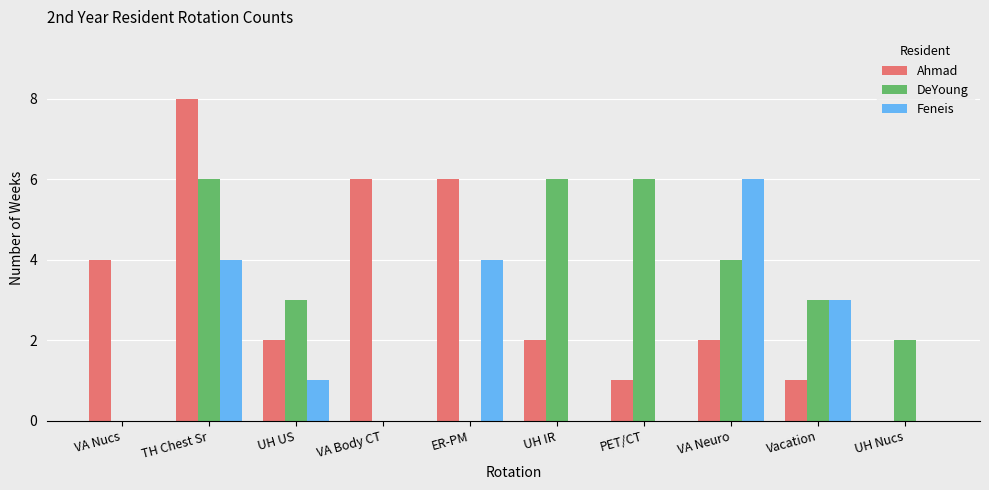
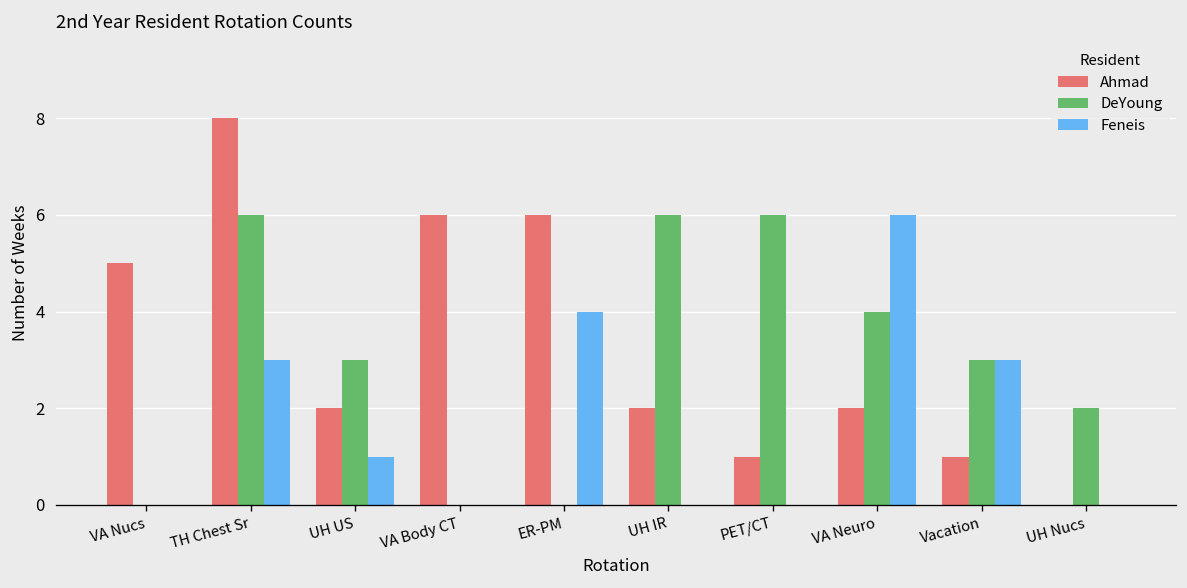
  {
    "Ahmad": {
-     "VA Nucs": 4,
+     "VA Nucs": 5,
      "TH Chest Sr": 8,
      "UH US": 2,
      "VA Body CT": 6,
      "ER-PM": 6,
      "UH IR": 2,
      "PET/CT": 1,
      "VA Neuro": 2,
      "Vacation": 1,
      "UH Nucs": 0
    },
    "DeYoung": {
      "VA Nucs": 0,
      "TH Chest Sr": 6,
      "UH US": 3,
      "VA Body CT": 0,
      "ER-PM": 0,
      "UH IR": 6,
      "PET/CT": 6,
      "VA Neuro": 4,
      "Vacation": 3,
      "UH Nucs": 2
    },
    "Feneis": {
      "VA Nucs": 0,
-     "TH Chest Sr": 4,
+     "TH Chest Sr": 3,
      "UH US": 1,
      "VA Body CT": 0,
      "ER-PM": 4,
      "UH IR": 0,
      "PET/CT": 0,
      "VA Neuro": 6,
      "Vacation": 3,
      "UH Nucs": 0
    }
  }
